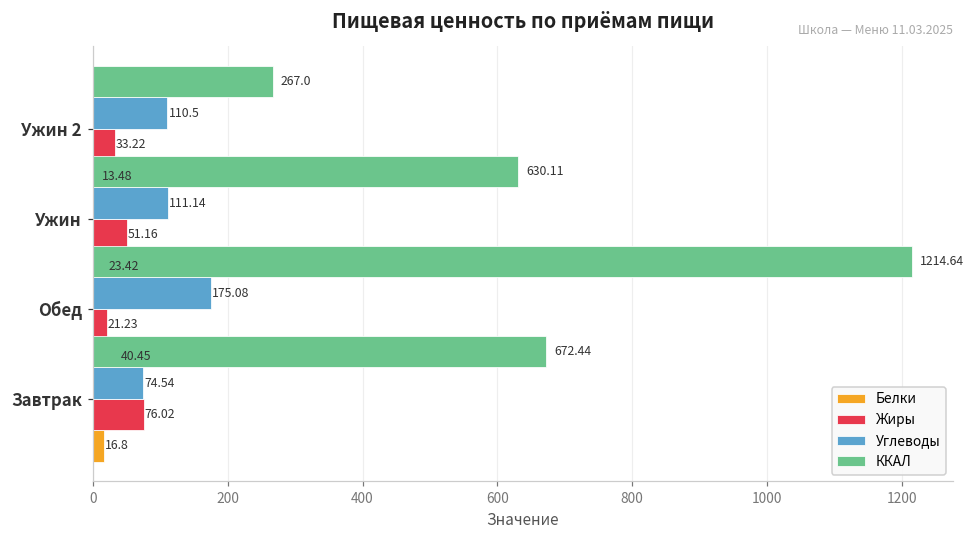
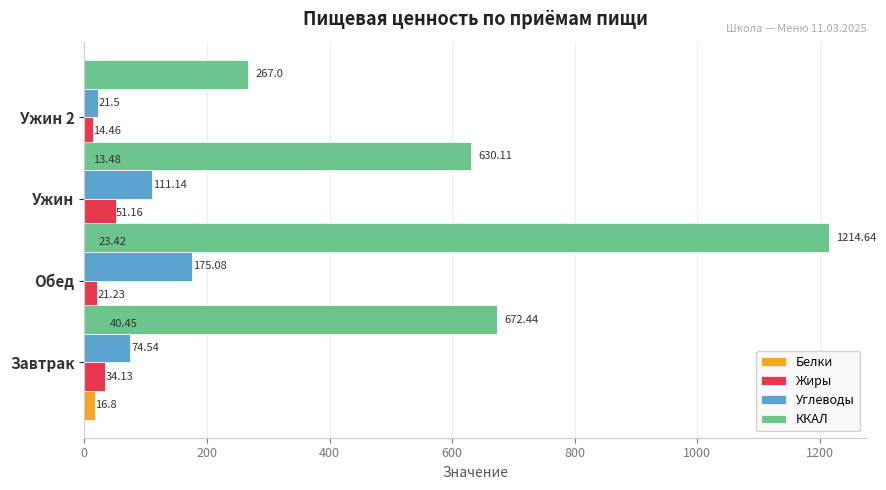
  {
    "Жиры": {
-     "Ужин 2": 33.22,
+     "Ужин 2": 14.46,
      "Ужин": 51.16,
      "Обед": 21.23,
-     "Завтрак": 76.02
+     "Завтрак": 34.13
    },
    "Углеводы": {
-     "Ужин 2": 110.5,
+     "Ужин 2": 21.5,
      "Ужин": 111.14,
      "Обед": 175.08,
      "Завтрак": 74.54
    }
  }
